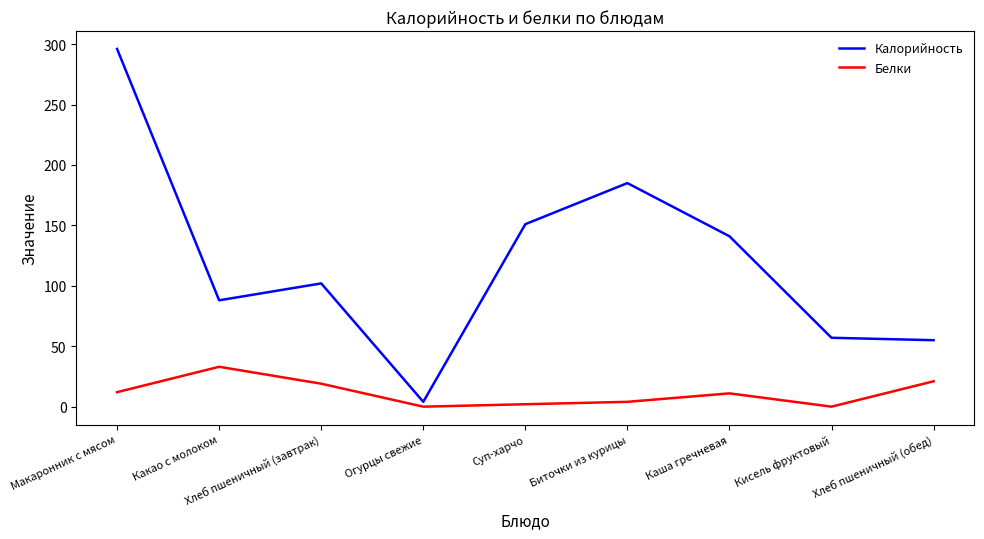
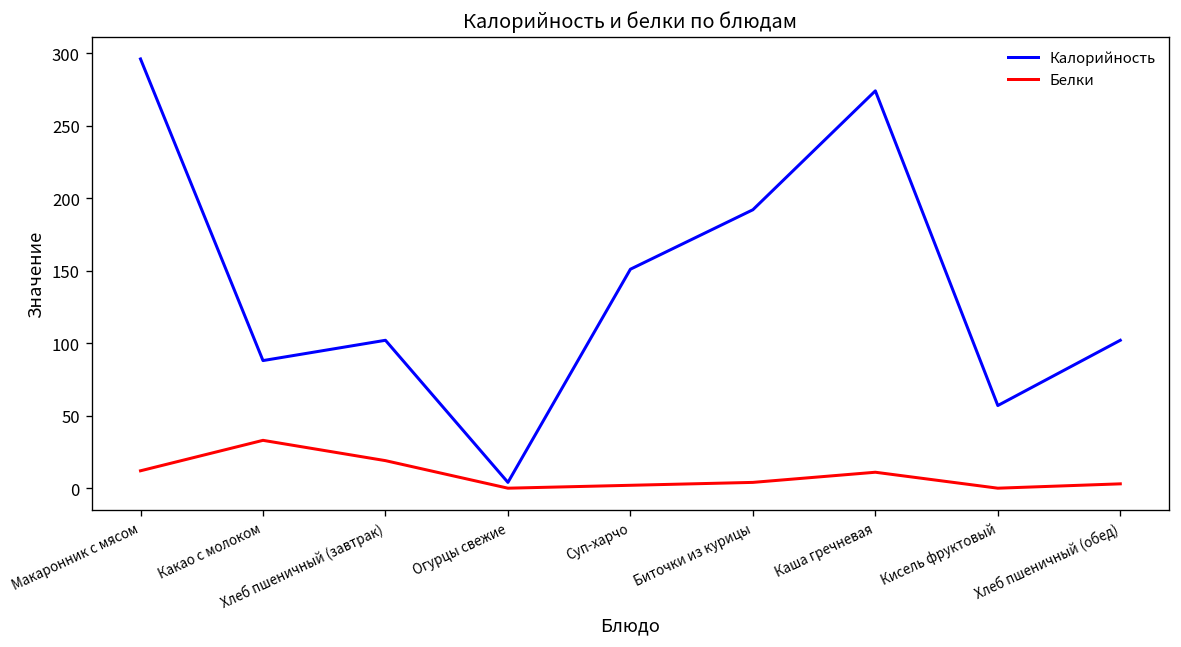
  {
    "Калорийность": {
      "Макаронник с мясом": 296,
      "Какао с молоком": 88,
      "Хлеб пшеничный (завтрак)": 102,
      "Огурцы свежие": 4,
      "Суп-харчо": 151,
-     "Биточки из курицы": 185,
-     "Каша гречневая": 141,
+     "Биточки из курицы": 192,
+     "Каша гречневая": 274,
      "Кисель фруктовый": 57,
-     "Хлеб пшеничный (обед)": 55
+     "Хлеб пшеничный (обед)": 102
    },
    "Белки": {
      "Макаронник с мясом": 12,
      "Какао с молоком": 33,
      "Хлеб пшеничный (завтрак)": 19,
      "Огурцы свежие": 0,
      "Суп-харчо": 2,
      "Биточки из курицы": 4,
      "Каша гречневая": 11,
      "Кисель фруктовый": 0,
-     "Хлеб пшеничный (обед)": 21
+     "Хлеб пшеничный (обед)": 3
    }
  }
